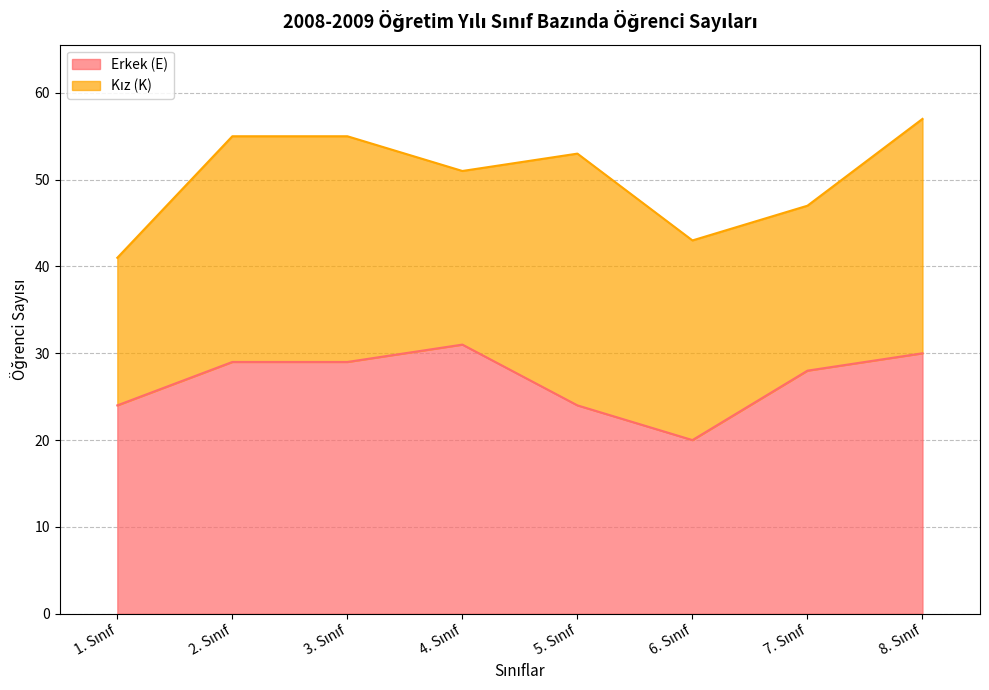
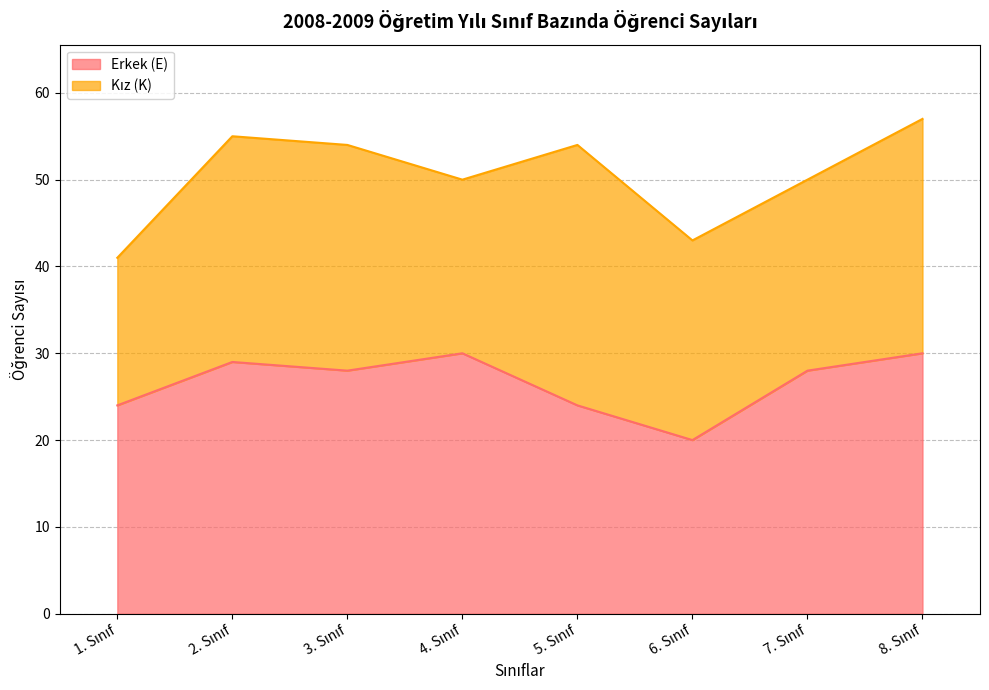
  {
    "Erkek (E)": {
      "1. Sınıf": 24,
      "2. Sınıf": 29,
-     "3. Sınıf": 29,
-     "4. Sınıf": 31,
+     "3. Sınıf": 28,
+     "4. Sınıf": 30,
      "5. Sınıf": 24,
      "6. Sınıf": 20,
      "7. Sınıf": 28,
      "8. Sınıf": 30
    },
    "Kız (K)": {
      "1. Sınıf": 17,
      "2. Sınıf": 26,
      "3. Sınıf": 26,
      "4. Sınıf": 20,
-     "5. Sınıf": 29,
+     "5. Sınıf": 30,
      "6. Sınıf": 23,
-     "7. Sınıf": 19,
+     "7. Sınıf": 22,
      "8. Sınıf": 27
    }
  }
